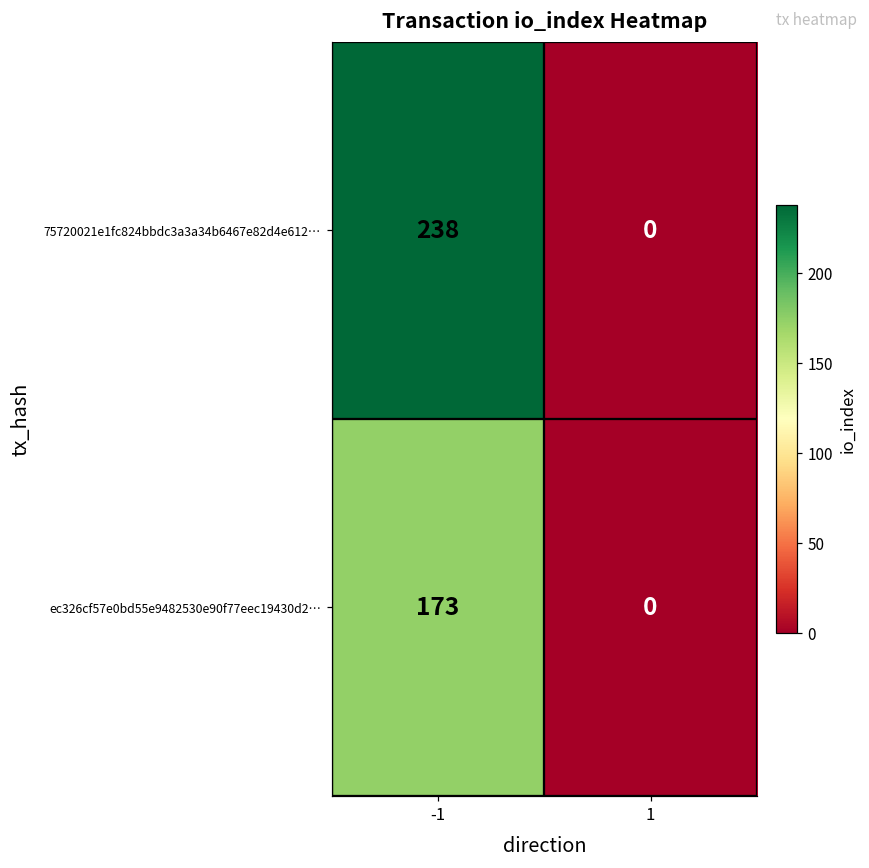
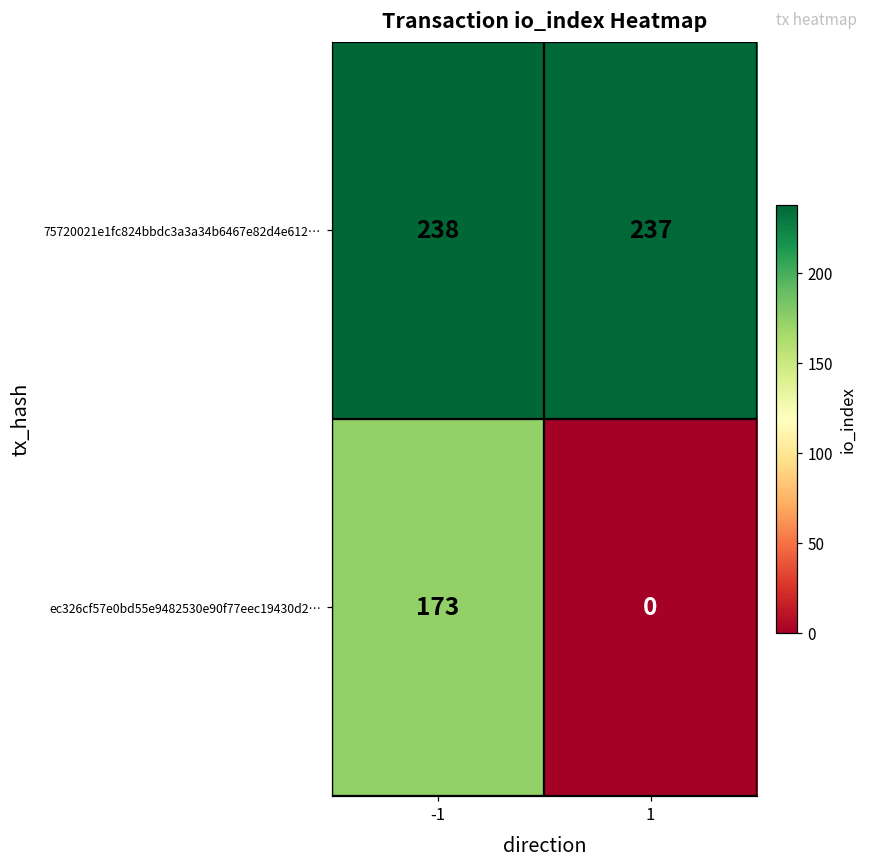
  {
    "75720021e1fc824bbdc3a3a34b6467e82d4e612…": {
      "-1": 238,
-     "1": 0
+     "1": 237
    },
    "ec326cf57e0bd55e9482530e90f77eec19430d2…": {
      "-1": 173,
      "1": 0
    }
  }
